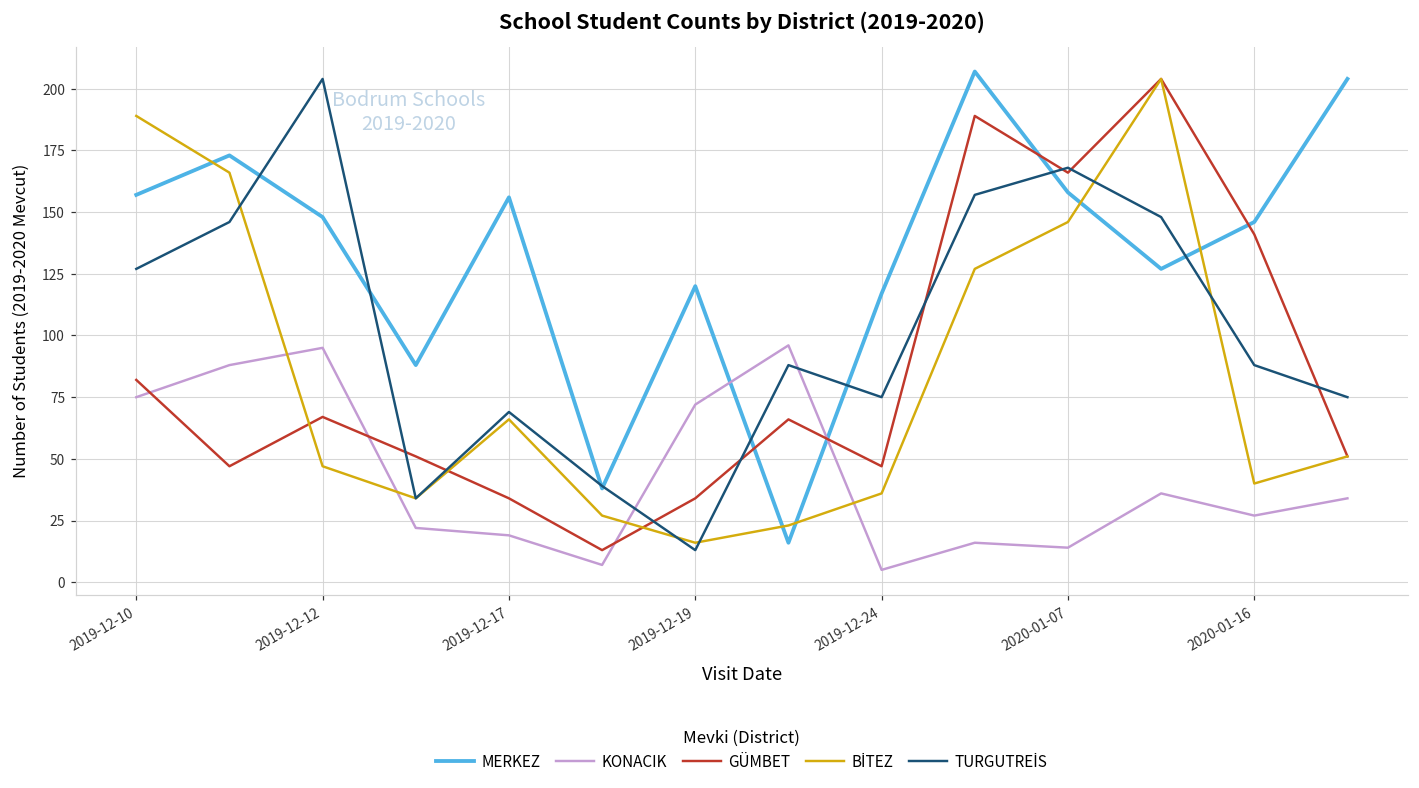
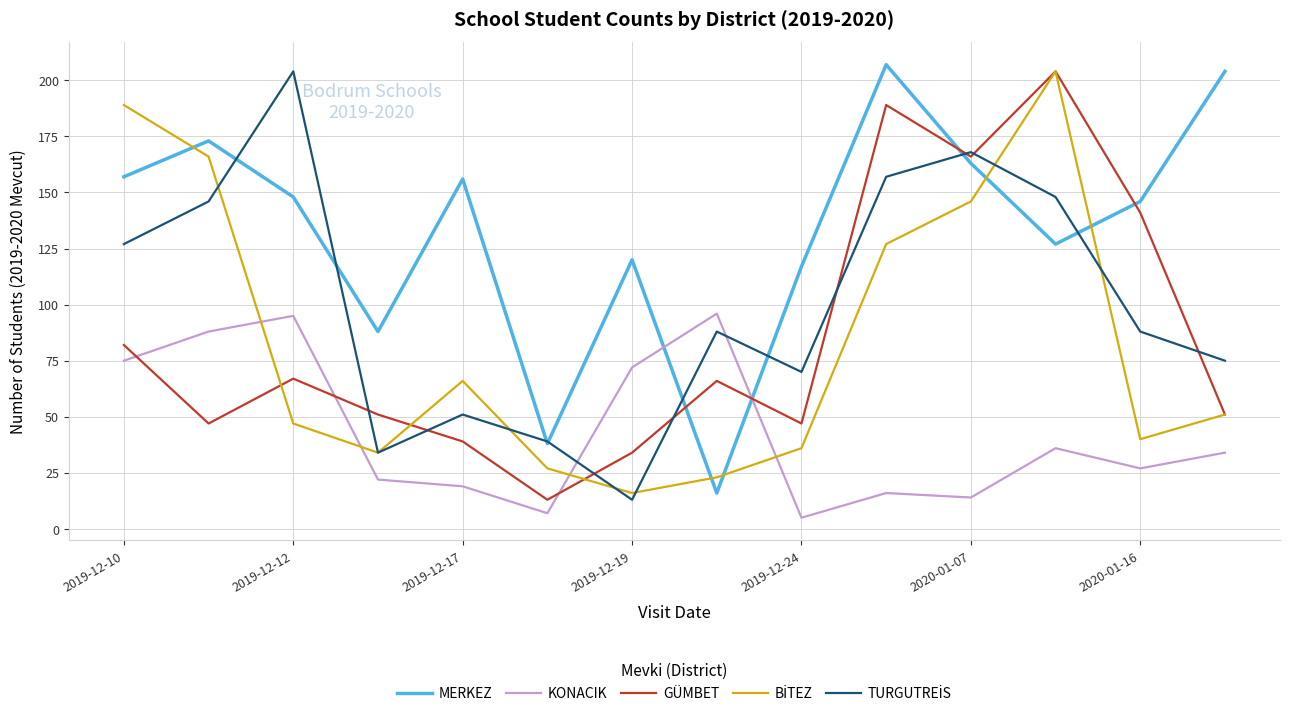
  {
    "MERKEZ": {
      "2019-12-10": 157,
      "2019-12-12": 148,
      "2019-12-17": 156,
      "2019-12-19": 120,
      "2019-12-24": 117,
-     "2020-01-07": 158,
+     "2020-01-07": 163,
      "2020-01-16": 146
    },
    "KONACIK": {
      "2019-12-10": 75,
      "2019-12-12": 95,
      "2019-12-17": 19,
      "2019-12-19": 72,
      "2019-12-24": 5,
      "2020-01-07": 14,
      "2020-01-16": 27
    },
    "GÜMBET": {
      "2019-12-10": 82,
      "2019-12-12": 67,
-     "2019-12-17": 34,
+     "2019-12-17": 39,
      "2019-12-19": 34,
      "2019-12-24": 47,
      "2020-01-07": 166,
      "2020-01-16": 141
    },
    "BİTEZ": {
      "2019-12-10": 189,
      "2019-12-12": 47,
      "2019-12-17": 66,
      "2019-12-19": 16,
      "2019-12-24": 36,
      "2020-01-07": 146,
      "2020-01-16": 40
    },
    "TURGUTREİS": {
      "2019-12-10": 127,
-     "2019-12-17": 69,
+     "2019-12-17": 51,
      "2019-12-19": 13,
-     "2019-12-24": 75,
+     "2019-12-24": 70,
      "2020-01-07": 168,
      "2020-01-16": 88
    }
  }
